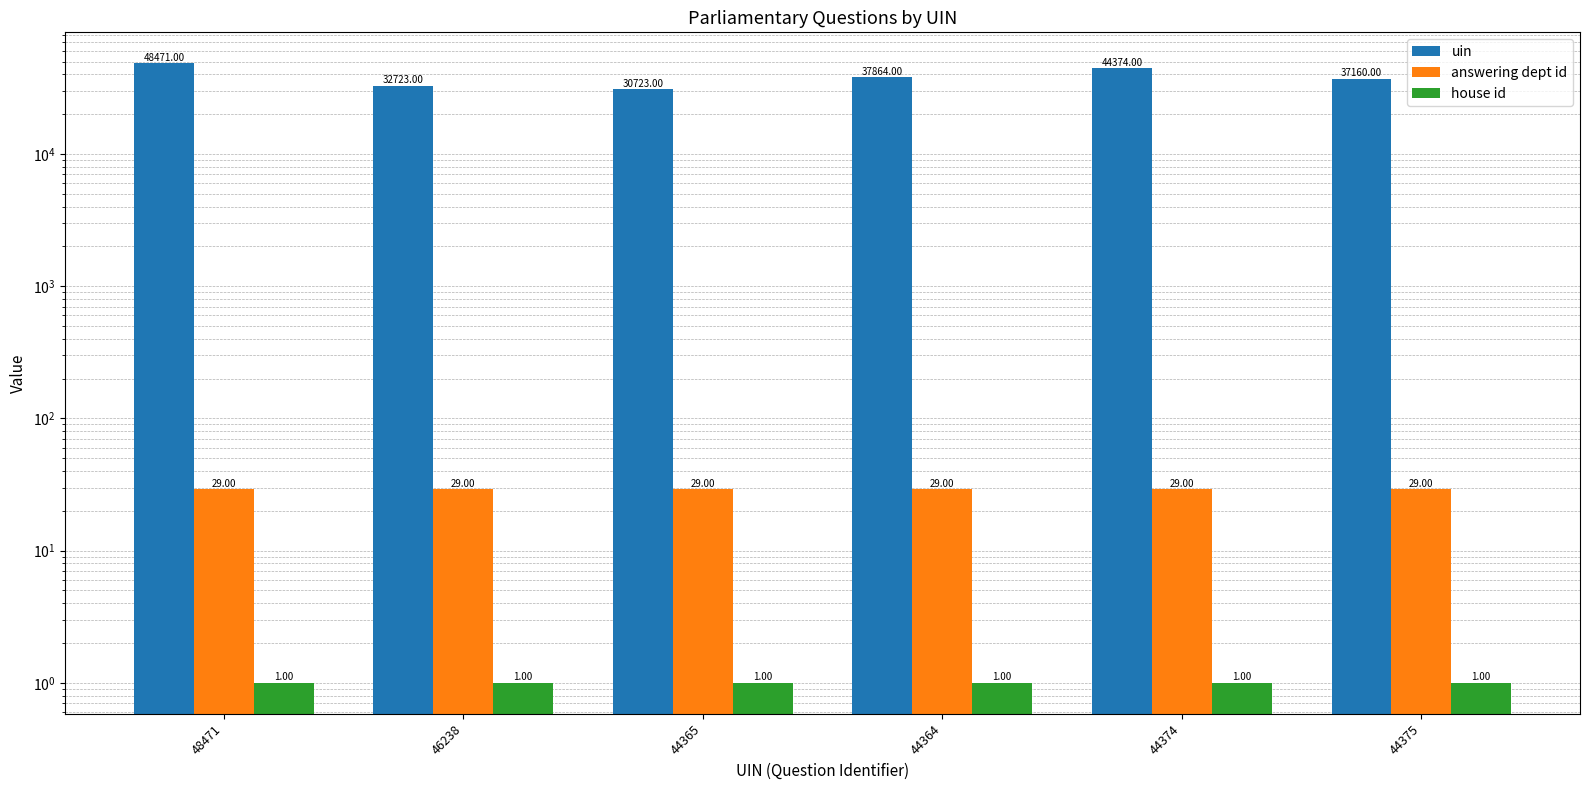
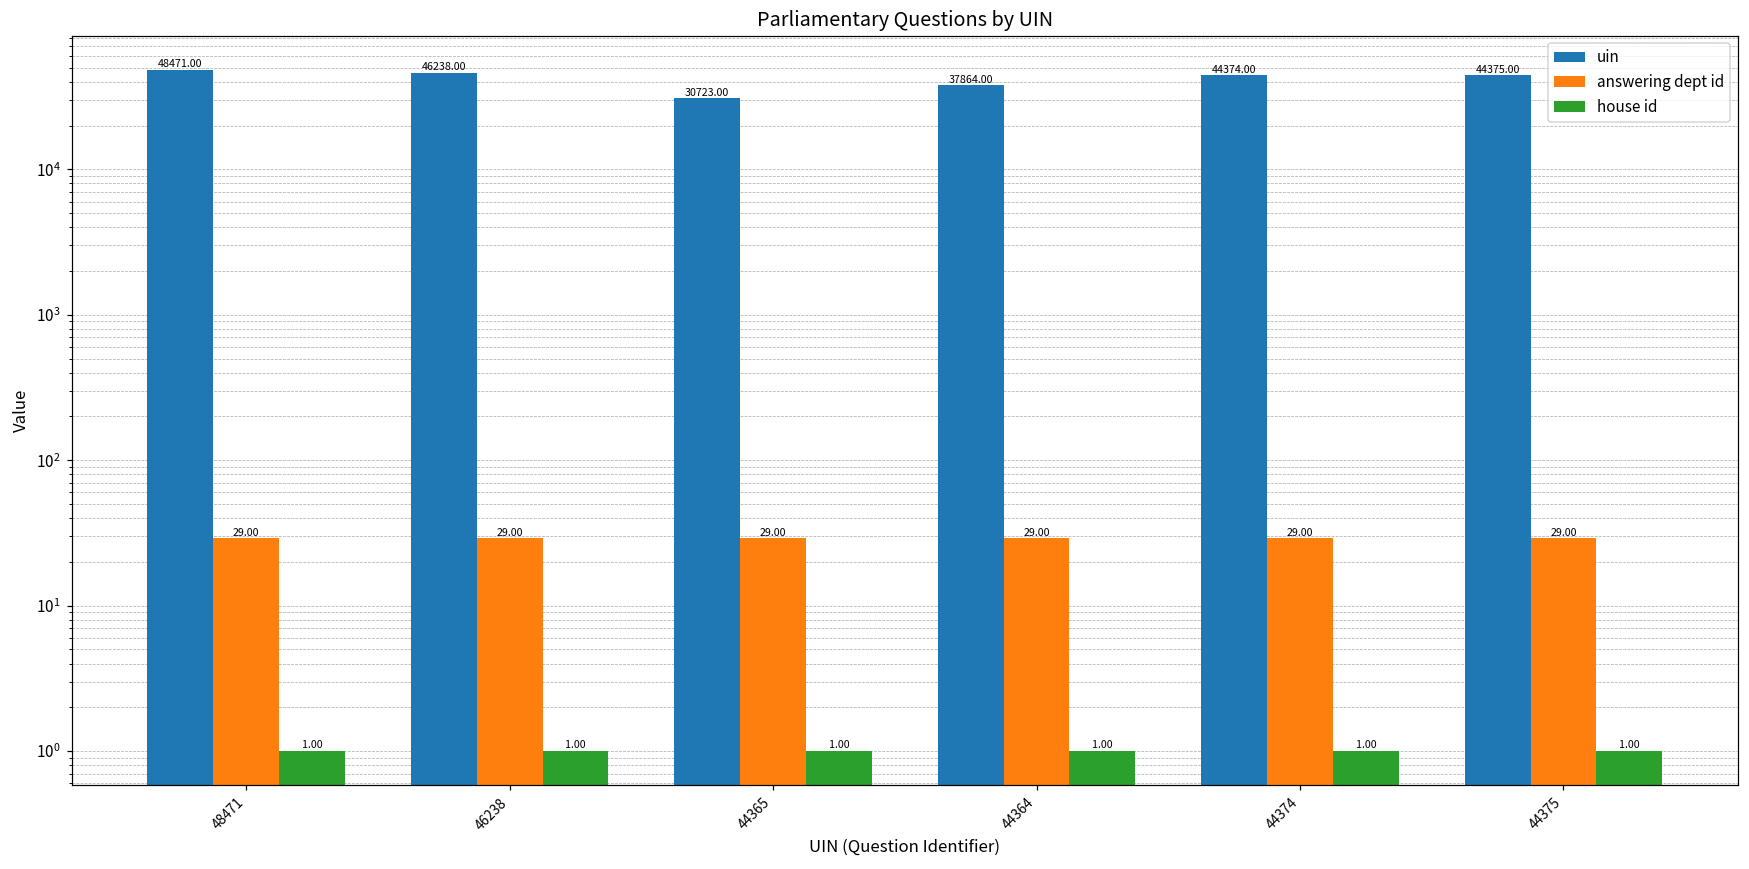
  {
    "uin": {
      "48471": 48471.00,
-     "46238": 32723.00,
+     "46238": 46238.00,
      "44365": 30723.00,
      "44364": 37864.00,
      "44374": 44374.00,
-     "44375": 37160.00
+     "44375": 44375.00
    },
    "answering dept id": {
      "48471": 29.00,
      "46238": 29.00,
      "44365": 29.00,
      "44364": 29.00,
      "44374": 29.00,
      "44375": 29.00
    },
    "house id": {
      "48471": 1.00,
      "46238": 1.00,
      "44365": 1.00,
      "44364": 1.00,
      "44374": 1.00,
      "44375": 1.00
    }
  }
